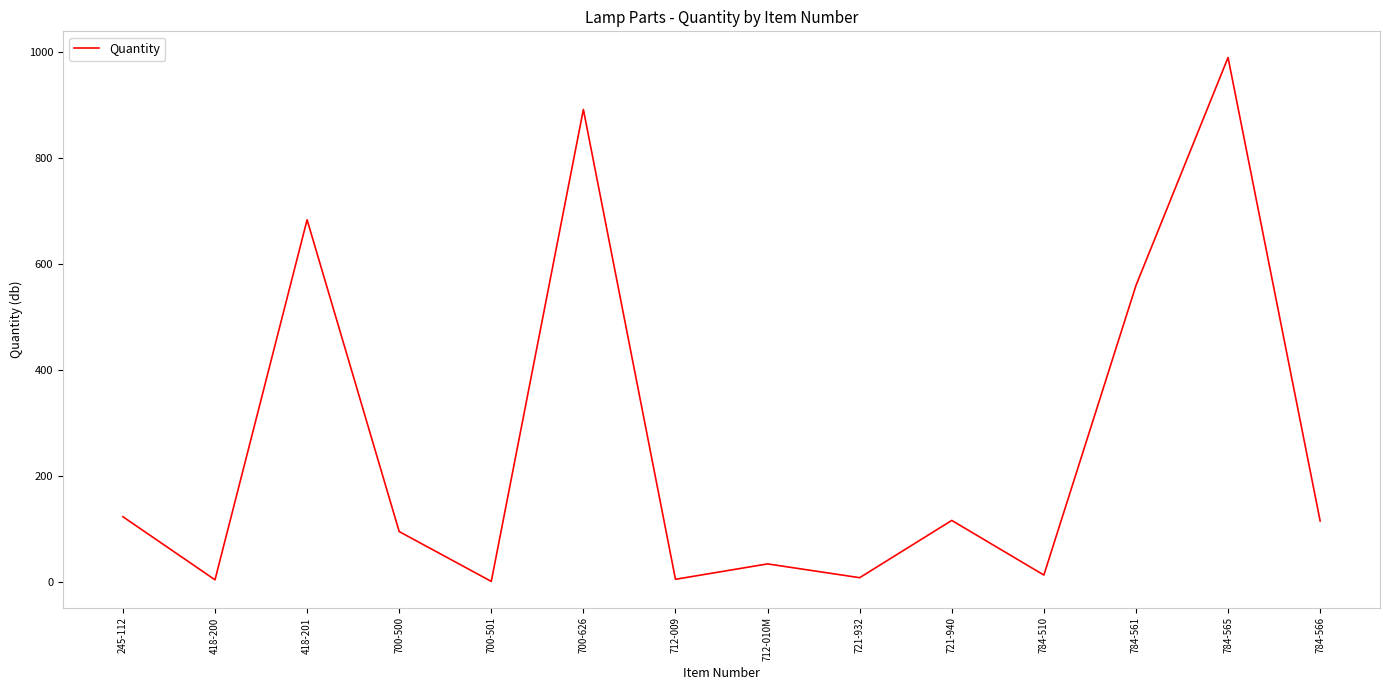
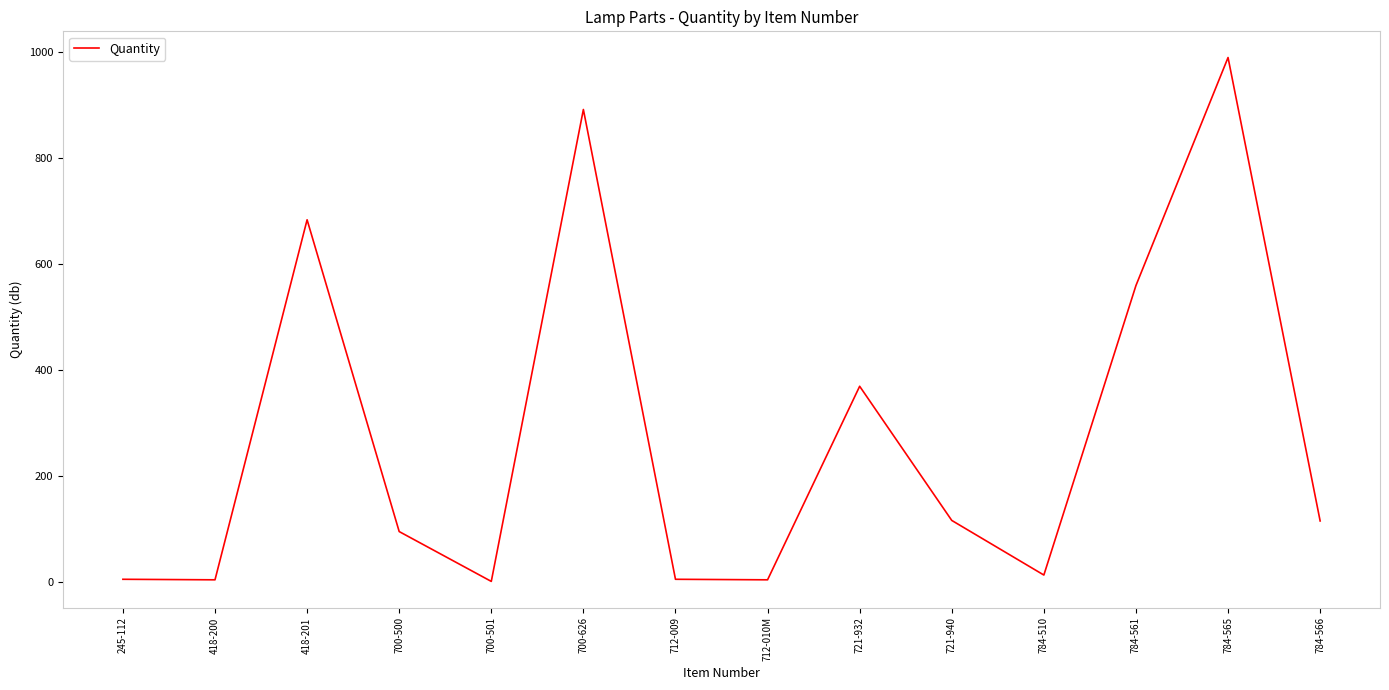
  {
-   "245-112": 120,
+   "245-112": 10,
    "418-200": 0,
    "418-201": 680,
    "700-500": 100,
    "700-501": 0,
    "700-626": 890,
    "712-009": 10,
-   "712-010M": 30,
-   "721-932": 10,
+   "712-010M": 0,
+   "721-932": 370,
    "721-940": 120,
    "784-510": 10,
    "784-561": 560,
    "784-565": 990,
    "784-566": 120
  }
